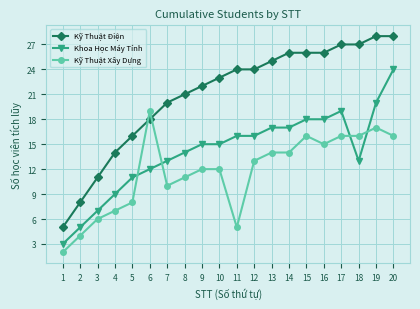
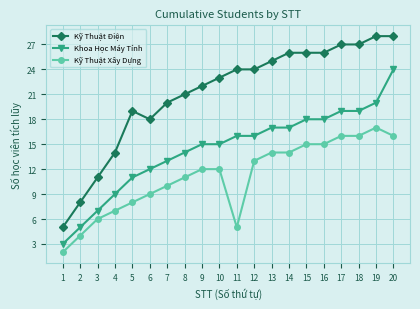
  {
    "Kỹ Thuật Điện": {
      "1": 5,
      "2": 8,
      "3": 11,
      "4": 14,
-     "5": 16,
+     "5": 19,
      "6": 18,
      "7": 20,
      "8": 21,
      "9": 22,
      "10": 23,
      "11": 24,
      "12": 24,
      "13": 25,
      "14": 26,
      "15": 26,
      "16": 26,
      "17": 27,
      "18": 27,
      "19": 28,
      "20": 28
    },
    "Khoa Học Máy Tính": {
      "1": 3,
      "2": 5,
      "3": 7,
      "4": 9,
      "5": 11,
      "6": 12,
      "7": 13,
      "8": 14,
      "9": 15,
      "10": 15,
      "11": 16,
      "12": 16,
      "13": 17,
      "14": 17,
      "15": 18,
      "16": 18,
      "17": 19,
-     "18": 13,
+     "18": 19,
      "19": 20,
      "20": 24
    },
    "Kỹ Thuật Xây Dựng": {
      "1": 2,
      "2": 4,
      "3": 6,
      "4": 7,
      "5": 8,
-     "6": 19,
+     "6": 9,
      "7": 10,
      "8": 11,
      "9": 12,
      "10": 12,
      "11": 5,
      "12": 13,
      "13": 14,
      "14": 14,
-     "15": 16,
+     "15": 15,
      "16": 15,
      "17": 16,
      "18": 16,
      "19": 17,
      "20": 16
    }
  }
